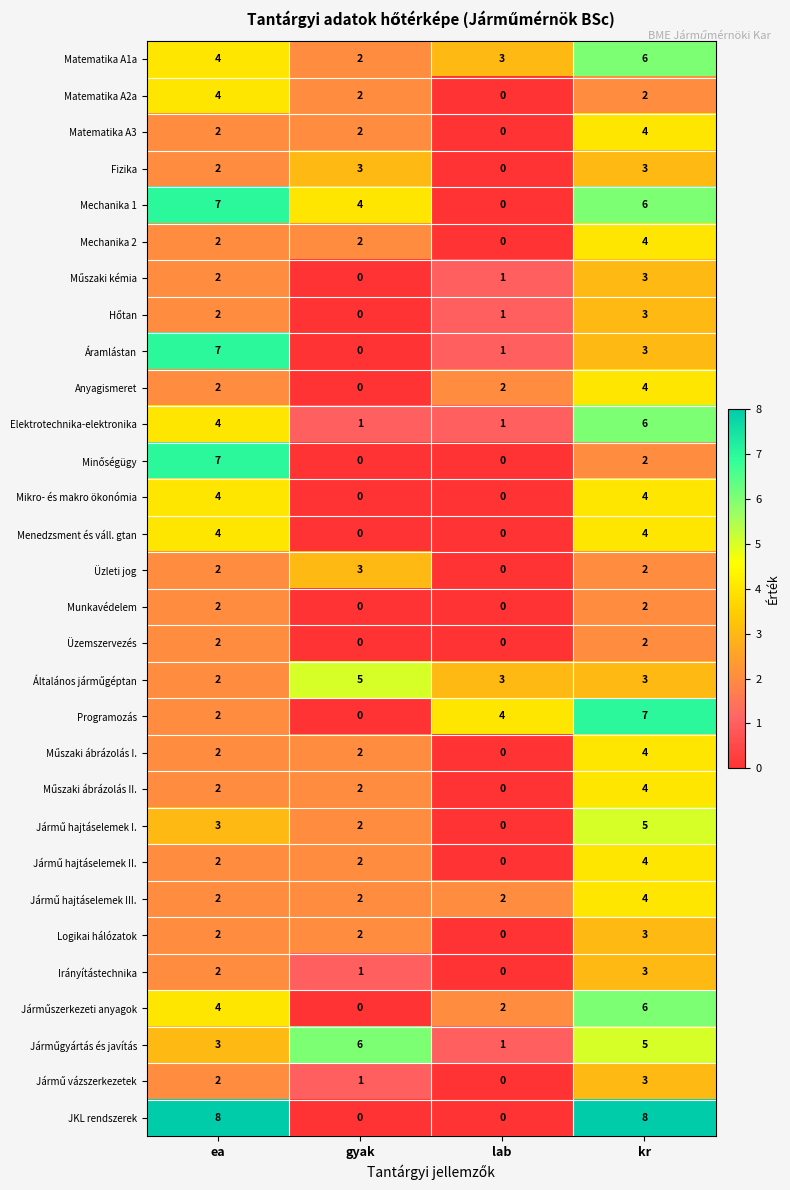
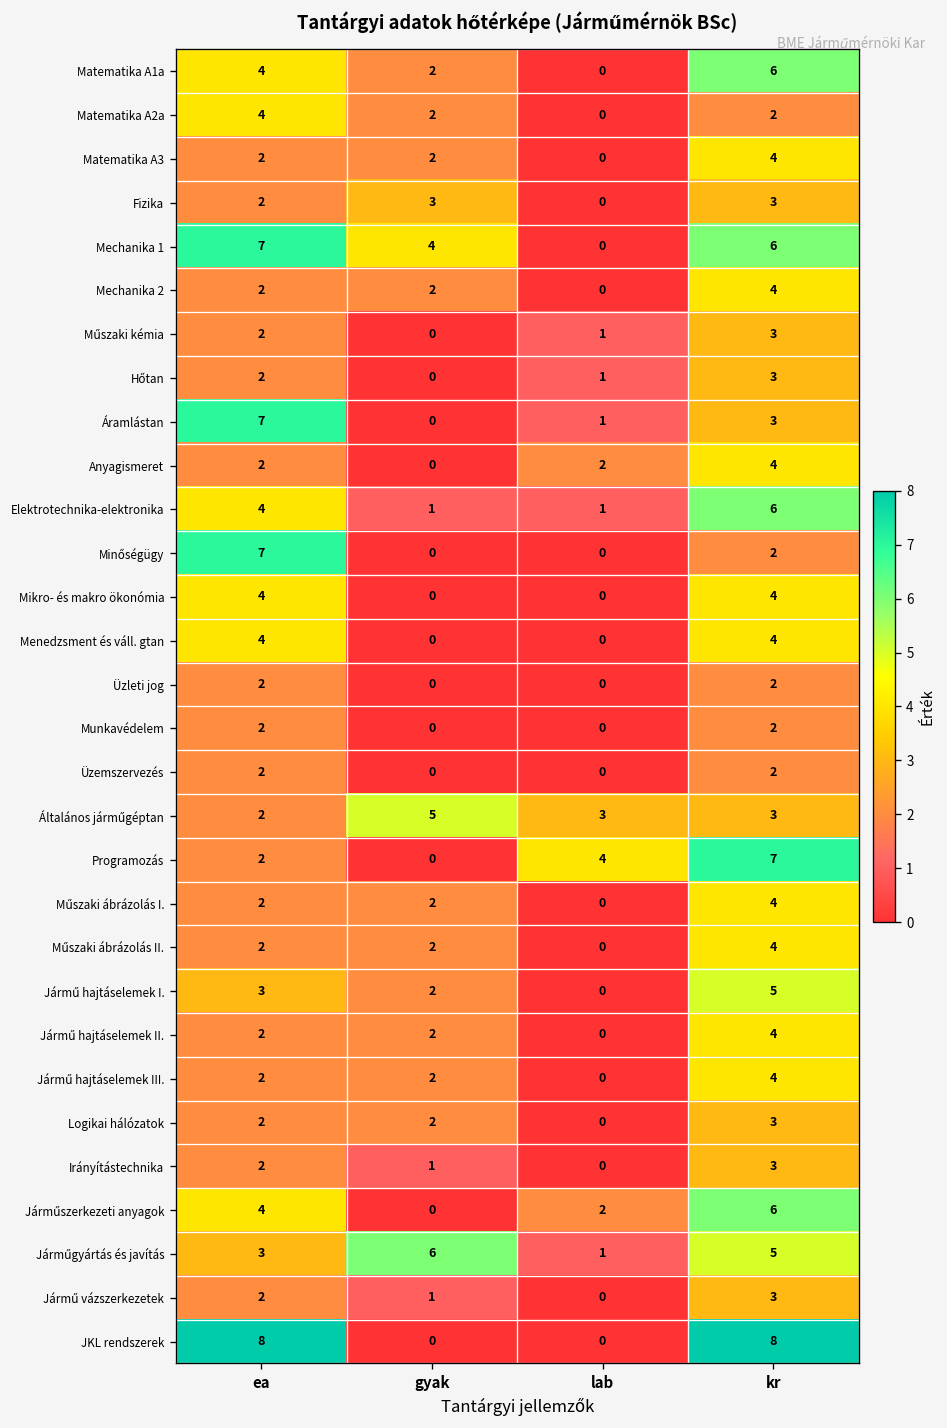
  {
    "Matematika A1a": {
      "ea": 4,
      "gyak": 2,
-     "lab": 3,
+     "lab": 0,
      "kr": 6
    },
    "Matematika A2a": {
      "ea": 4,
      "gyak": 2,
      "lab": 0,
      "kr": 2
    },
    "Matematika A3": {
      "ea": 2,
      "gyak": 2,
      "lab": 0,
      "kr": 4
    },
    "Fizika": {
      "ea": 2,
      "gyak": 3,
      "lab": 0,
      "kr": 3
    },
    "Mechanika 1": {
      "ea": 7,
      "gyak": 4,
      "lab": 0,
      "kr": 6
    },
    "Mechanika 2": {
      "ea": 2,
      "gyak": 2,
      "lab": 0,
      "kr": 4
    },
    "Műszaki kémia": {
      "ea": 2,
      "gyak": 0,
      "lab": 1,
      "kr": 3
    },
    "Hőtan": {
      "ea": 2,
      "gyak": 0,
      "lab": 1,
      "kr": 3
    },
    "Áramlástan": {
      "ea": 7,
      "gyak": 0,
      "lab": 1,
      "kr": 3
    },
    "Anyagismeret": {
      "ea": 2,
      "gyak": 0,
      "lab": 2,
      "kr": 4
    },
    "Elektrotechnika-elektronika": {
      "ea": 4,
      "gyak": 1,
      "lab": 1,
      "kr": 6
    },
    "Minőségügy": {
      "ea": 7,
      "gyak": 0,
      "lab": 0,
      "kr": 2
    },
    "Mikro- és makro ökonómia": {
      "ea": 4,
      "gyak": 0,
      "lab": 0,
      "kr": 4
    },
    "Menedzsment és váll. gtan": {
      "ea": 4,
      "gyak": 0,
      "lab": 0,
      "kr": 4
    },
    "Üzleti jog": {
      "ea": 2,
-     "gyak": 3,
+     "gyak": 0,
      "lab": 0,
      "kr": 2
    },
    "Munkavédelem": {
      "ea": 2,
      "gyak": 0,
      "lab": 0,
      "kr": 2
    },
    "Üzemszervezés": {
      "ea": 2,
      "gyak": 0,
      "lab": 0,
      "kr": 2
    },
    "Általános járműgéptan": {
      "ea": 2,
      "gyak": 5,
      "lab": 3,
      "kr": 3
    },
    "Programozás": {
      "ea": 2,
      "gyak": 0,
      "lab": 4,
      "kr": 7
    },
    "Műszaki ábrázolás I.": {
      "ea": 2,
      "gyak": 2,
      "lab": 0,
      "kr": 4
    },
    "Műszaki ábrázolás II.": {
      "ea": 2,
      "gyak": 2,
      "lab": 0,
      "kr": 4
    },
    "Jármű hajtáselemek I.": {
      "ea": 3,
      "gyak": 2,
      "lab": 0,
      "kr": 5
    },
    "Jármű hajtáselemek II.": {
      "ea": 2,
      "gyak": 2,
      "lab": 0,
      "kr": 4
    },
    "Jármű hajtáselemek III.": {
      "ea": 2,
      "gyak": 2,
-     "lab": 2,
+     "lab": 0,
      "kr": 4
    },
    "Logikai hálózatok": {
      "ea": 2,
      "gyak": 2,
      "lab": 0,
      "kr": 3
    },
    "Irányítástechnika": {
      "ea": 2,
      "gyak": 1,
      "lab": 0,
      "kr": 3
    },
    "Járműszerkezeti anyagok": {
      "ea": 4,
      "gyak": 0,
      "lab": 2,
      "kr": 6
    },
    "Járműgyártás és javítás": {
      "ea": 3,
      "gyak": 6,
      "lab": 1,
      "kr": 5
    },
    "Jármű vázszerkezetek": {
      "ea": 2,
      "gyak": 1,
      "lab": 0,
      "kr": 3
    },
    "JKL rendszerek": {
      "ea": 8,
      "gyak": 0,
      "lab": 0,
      "kr": 8
    }
  }
